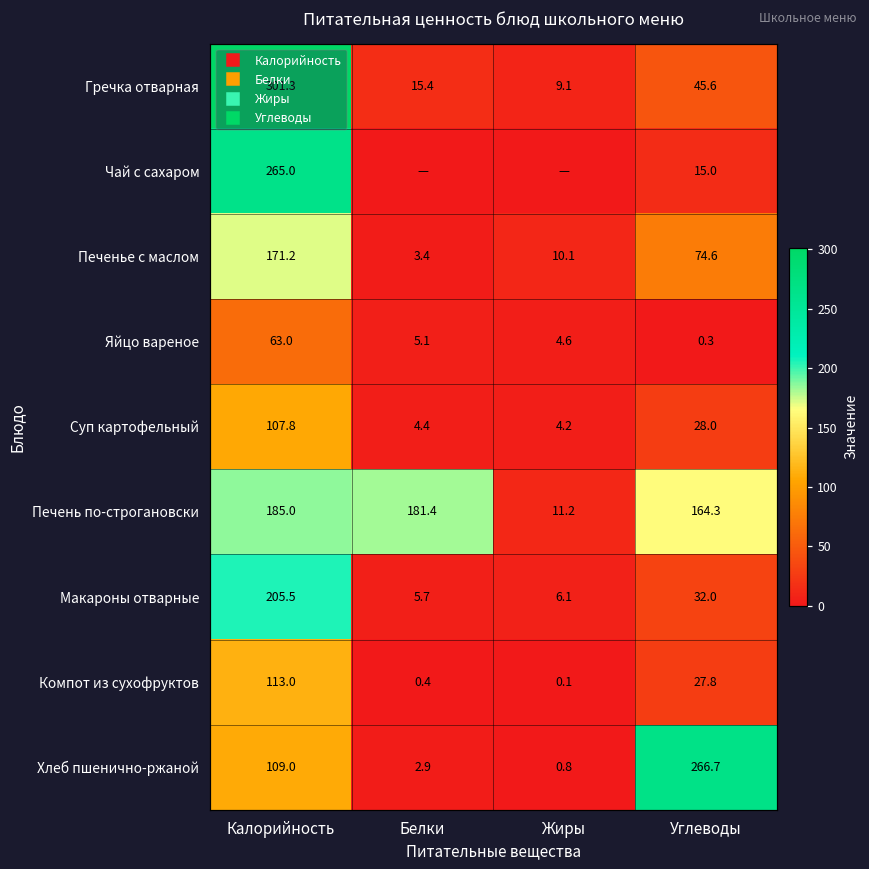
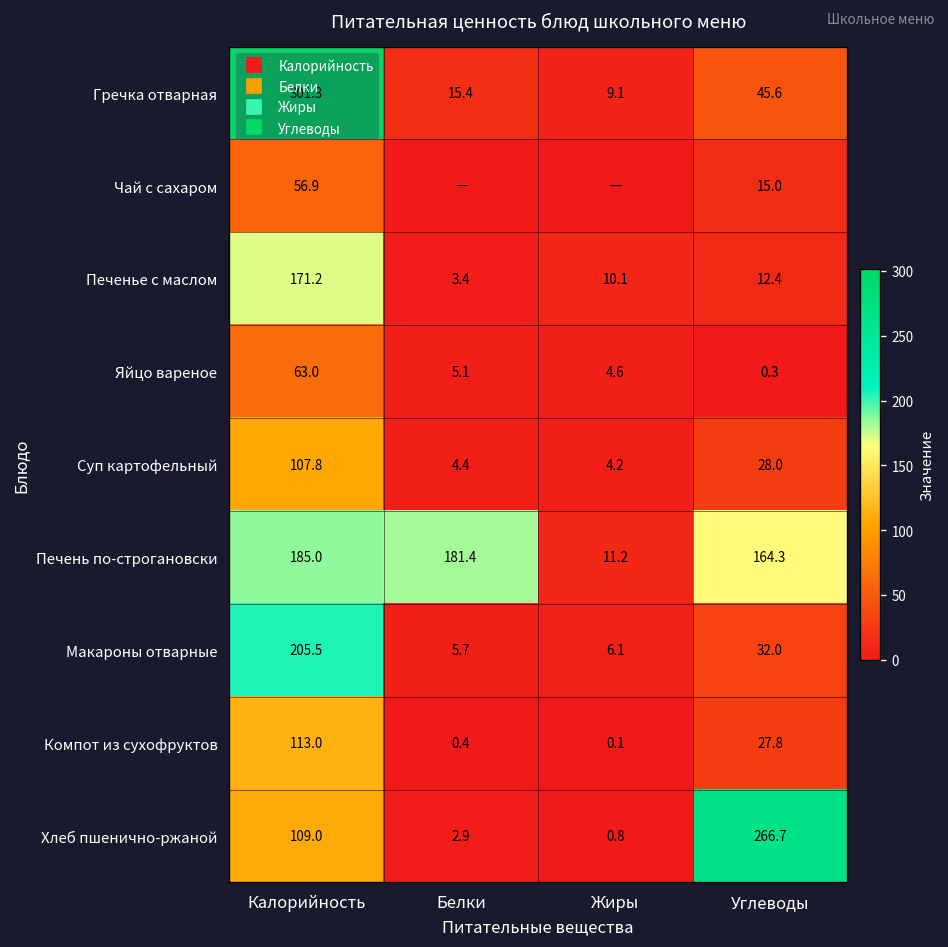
  {
    "Гречка отварная": {
      "Белки": 15.4,
      "Жиры": 9.1,
      "Углеводы": 45.6
    },
    "Чай с сахаром": {
-     "Калорийность": 265.0,
+     "Калорийность": 56.9,
      "Углеводы": 15.0
    },
    "Печенье с маслом": {
      "Калорийность": 171.2,
      "Белки": 3.4,
      "Жиры": 10.1,
-     "Углеводы": 74.6
+     "Углеводы": 12.4
    },
    "Яйцо вареное": {
      "Калорийность": 63.0,
      "Белки": 5.1,
      "Жиры": 4.6,
      "Углеводы": 0.3
    },
    "Суп картофельный": {
      "Калорийность": 107.8,
      "Белки": 4.4,
      "Жиры": 4.2,
      "Углеводы": 28.0
    },
    "Печень по-строгановски": {
      "Калорийность": 185.0,
      "Белки": 181.4,
      "Жиры": 11.2,
      "Углеводы": 164.3
    },
    "Макароны отварные": {
      "Калорийность": 205.5,
      "Белки": 5.7,
      "Жиры": 6.1,
      "Углеводы": 32.0
    },
    "Компот из сухофруктов": {
      "Калорийность": 113.0,
      "Белки": 0.4,
      "Жиры": 0.1,
      "Углеводы": 27.8
    },
    "Хлеб пшенично-ржаной": {
      "Калорийность": 109.0,
      "Белки": 2.9,
      "Жиры": 0.8,
      "Углеводы": 266.7
    }
  }
